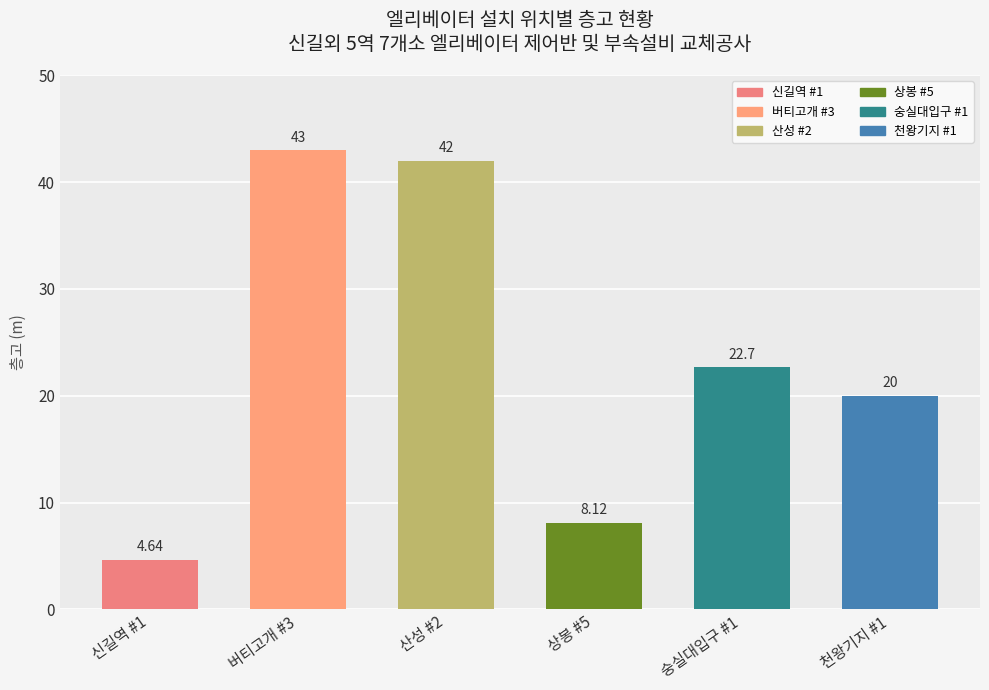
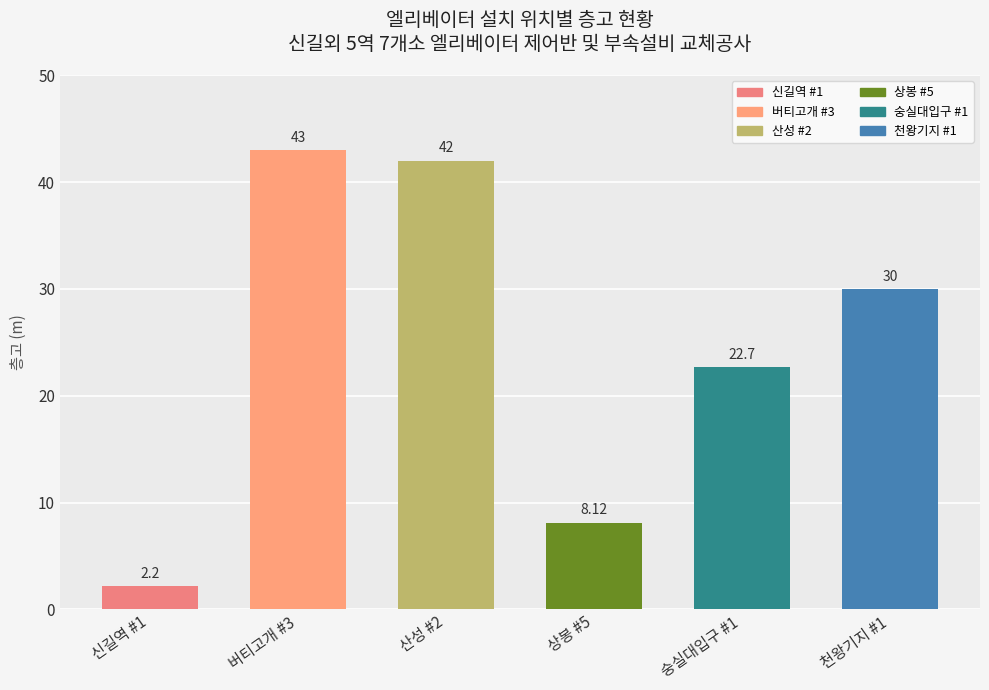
  {
-   "신길역 #1": 4.64,
+   "신길역 #1": 2.2,
    "버티고개 #3": 43,
    "산성 #2": 42,
    "상봉 #5": 8.12,
    "숭실대입구 #1": 22.7,
-   "천왕기지 #1": 20
+   "천왕기지 #1": 30
  }
